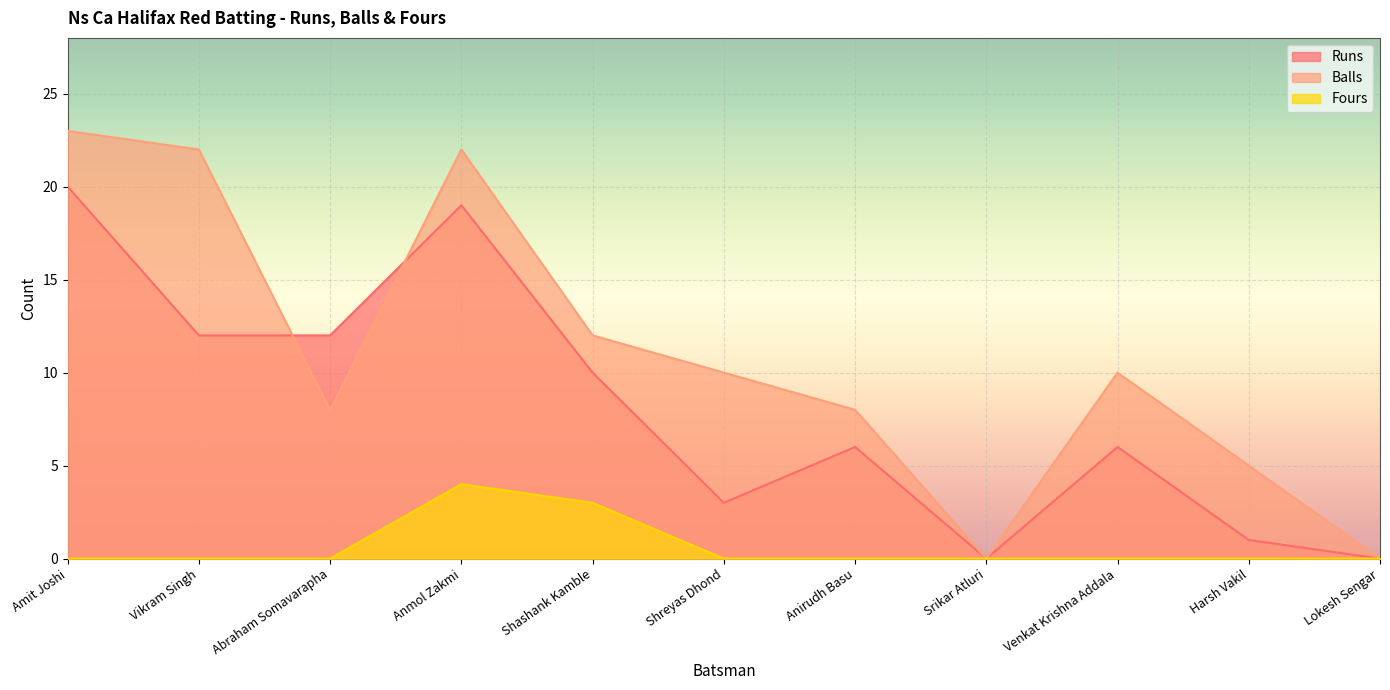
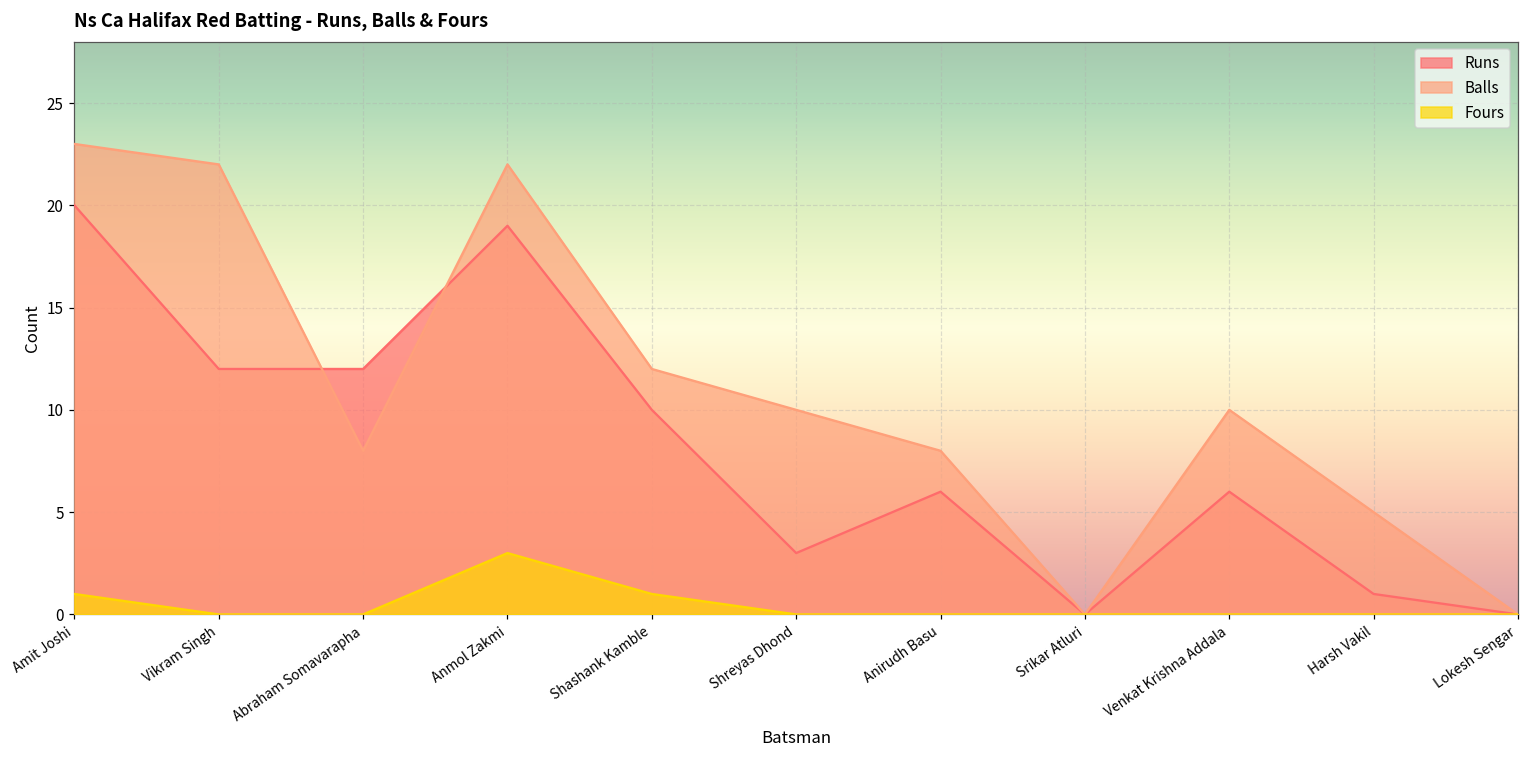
  {
    "Fours": {
-     "Amit Joshi": 0,
+     "Amit Joshi": 1,
      "Vikram Singh": 0,
      "Abraham Somavarapha": 0,
-     "Anmol Zakmi": 4,
-     "Shashank Kamble": 3,
+     "Anmol Zakmi": 3,
+     "Shashank Kamble": 1,
      "Shreyas Dhond": 0,
      "Anirudh Basu": 0,
      "Venkat Krishna Addala": 0,
      "Harsh Vakil": 0
    }
  }
